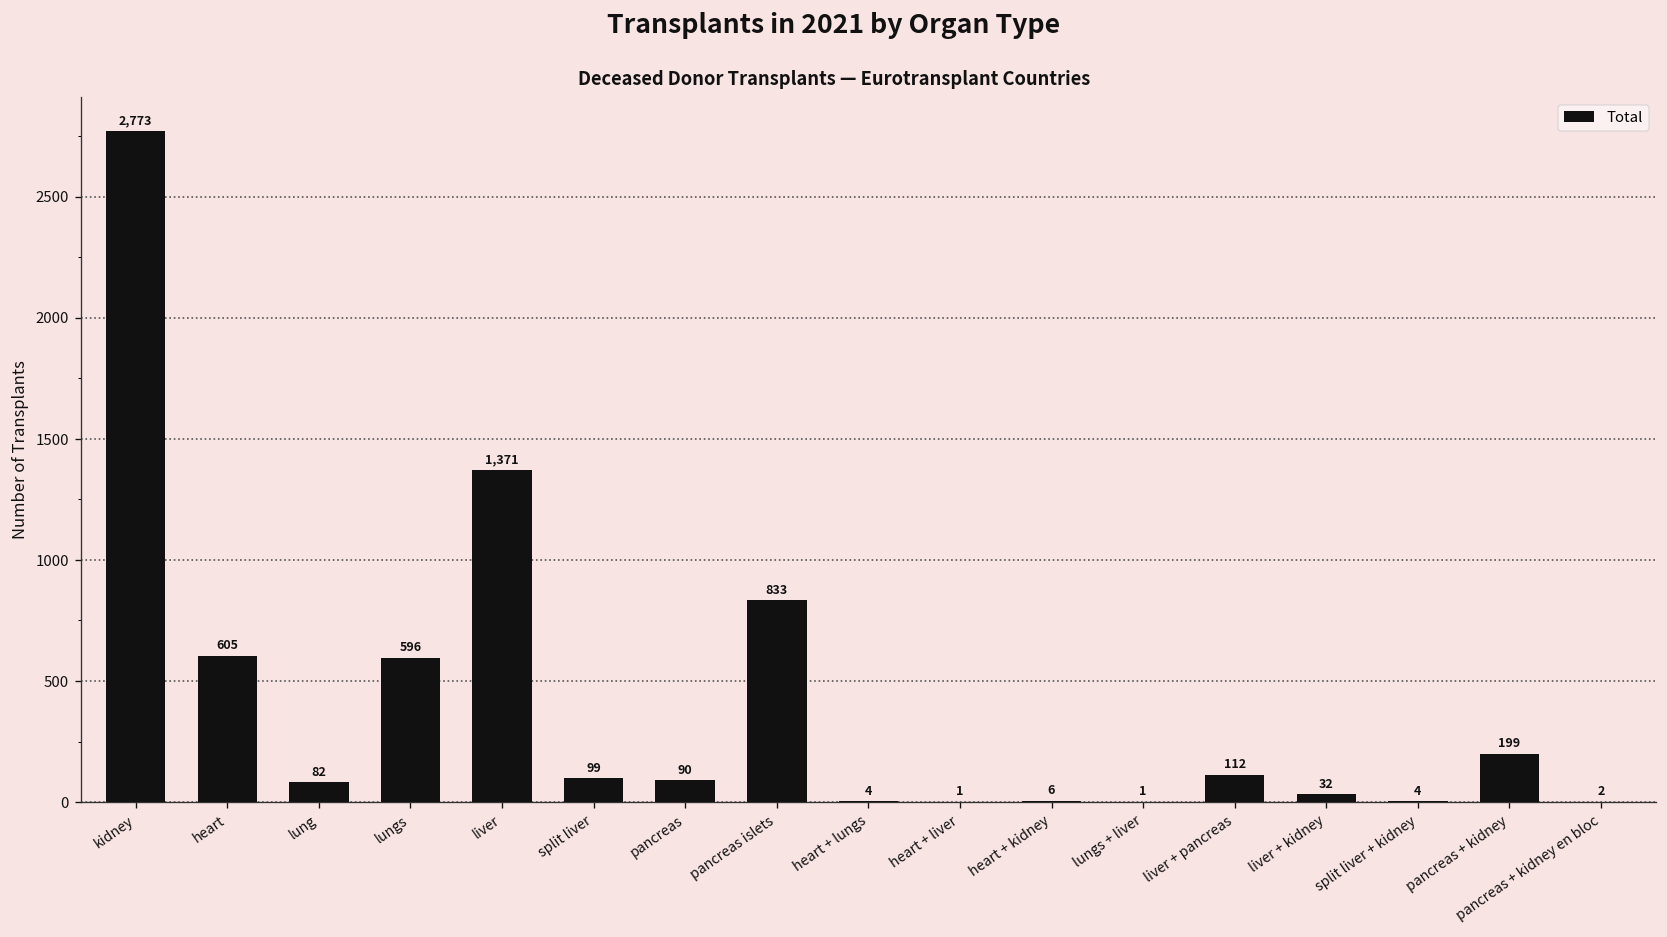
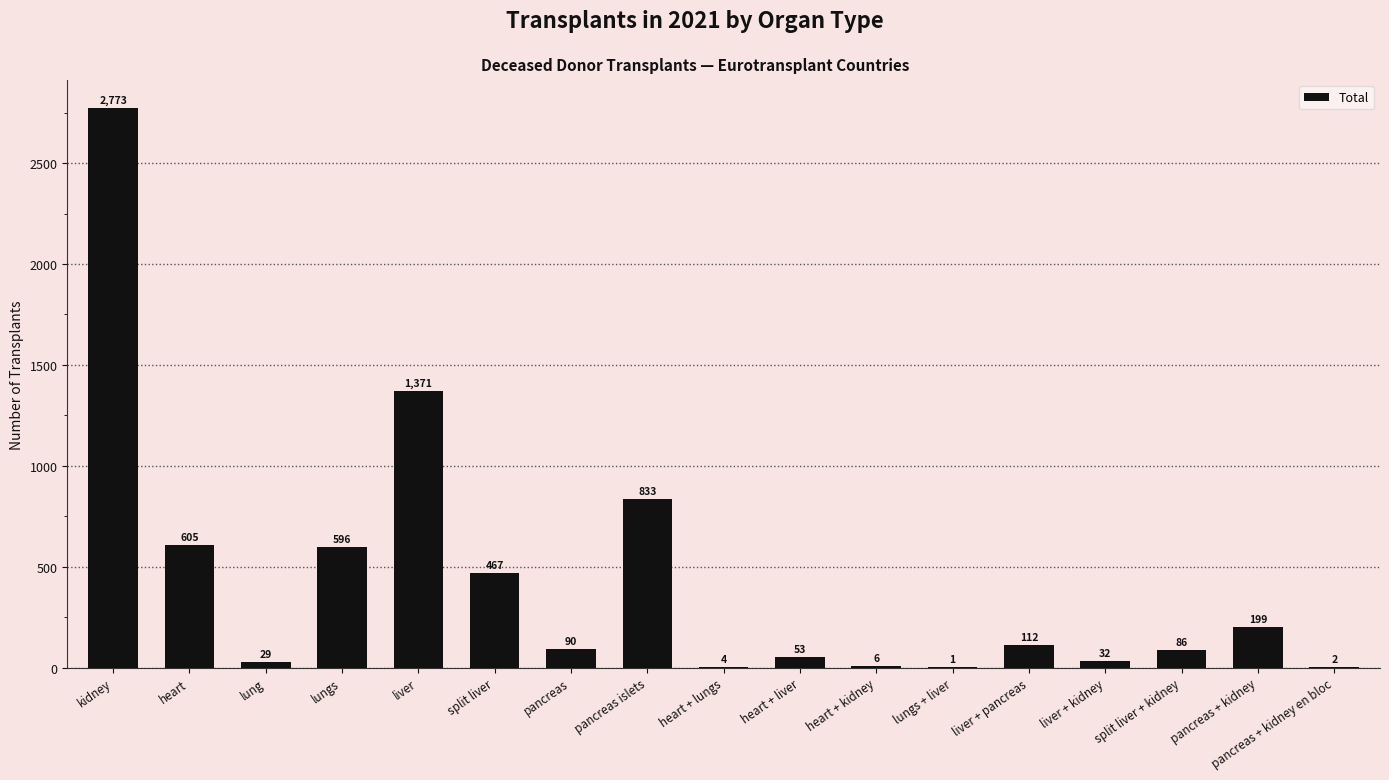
  {
    "kidney": "2,773",
    "heart": "605",
-   "lung": "82",
+   "lung": "29",
    "lungs": "596",
    "liver": "1,371",
-   "split liver": "99",
+   "split liver": "467",
    "pancreas": "90",
    "pancreas islets": "833",
    "heart + lungs": "4",
-   "heart + liver": "1",
+   "heart + liver": "53",
    "heart + kidney": "6",
    "lungs + liver": "1",
    "liver + pancreas": "112",
    "liver + kidney": "32",
-   "split liver + kidney": "4",
+   "split liver + kidney": "86",
    "pancreas + kidney": "199",
    "pancreas + kidney en bloc": "2"
  }
